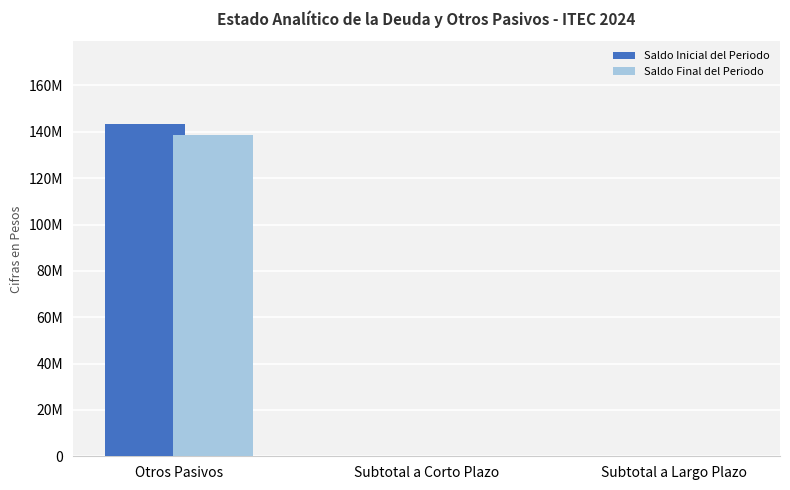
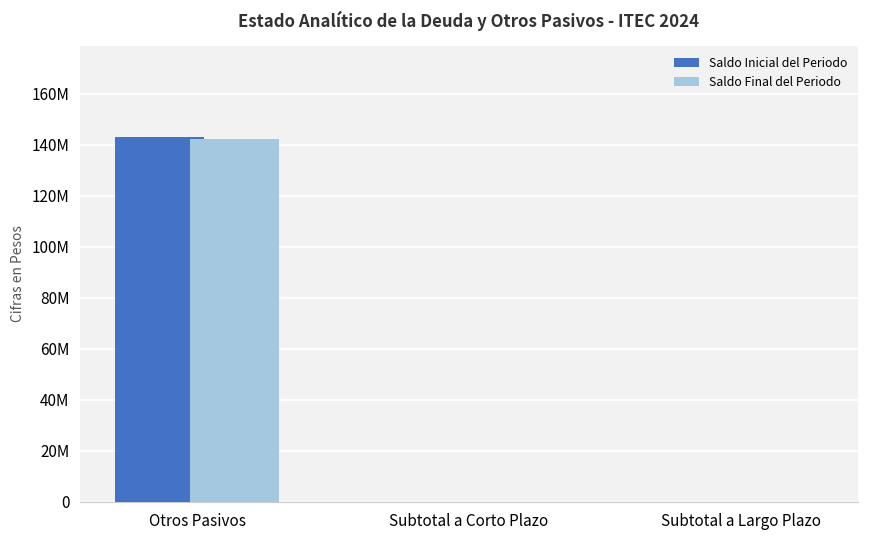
  {
    "Saldo Inicial del Periodo": {
      "Otros Pasivos": 143000000,
      "Subtotal a Corto Plazo": 0,
      "Subtotal a Largo Plazo": 0
    },
    "Saldo Final del Periodo": {
-     "Otros Pasivos": 138000000,
+     "Otros Pasivos": 142000000,
      "Subtotal a Corto Plazo": 0,
      "Subtotal a Largo Plazo": 0
    }
  }
